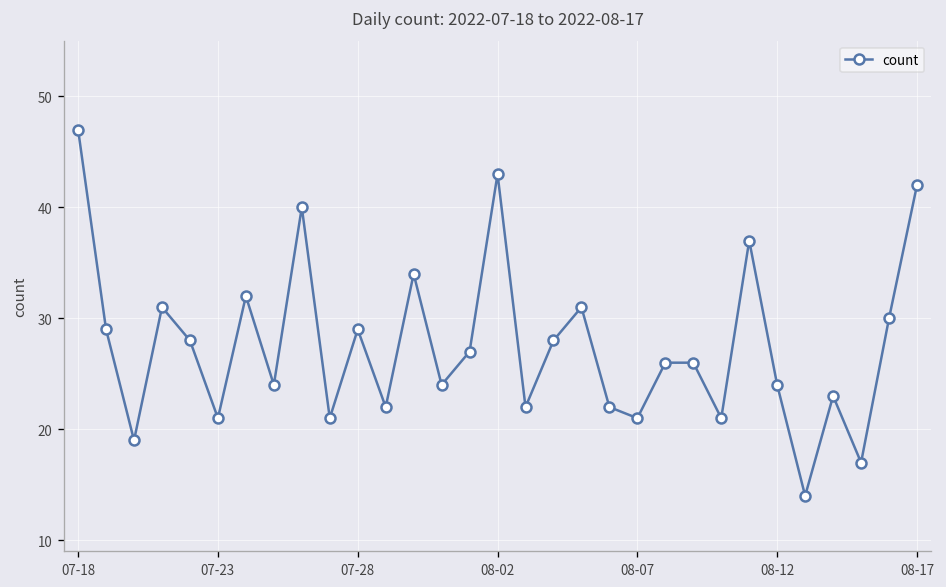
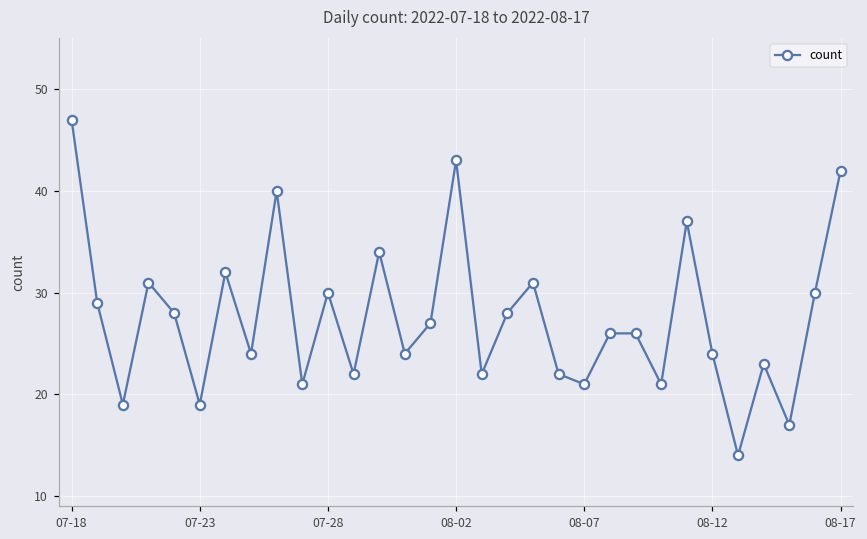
  {
    "07-18": 47,
-   "07-23": 21,
-   "07-28": 29,
+   "07-23": 19,
+   "07-28": 30,
    "08-02": 43,
    "08-07": 21,
    "08-12": 24,
    "08-17": 42
  }
